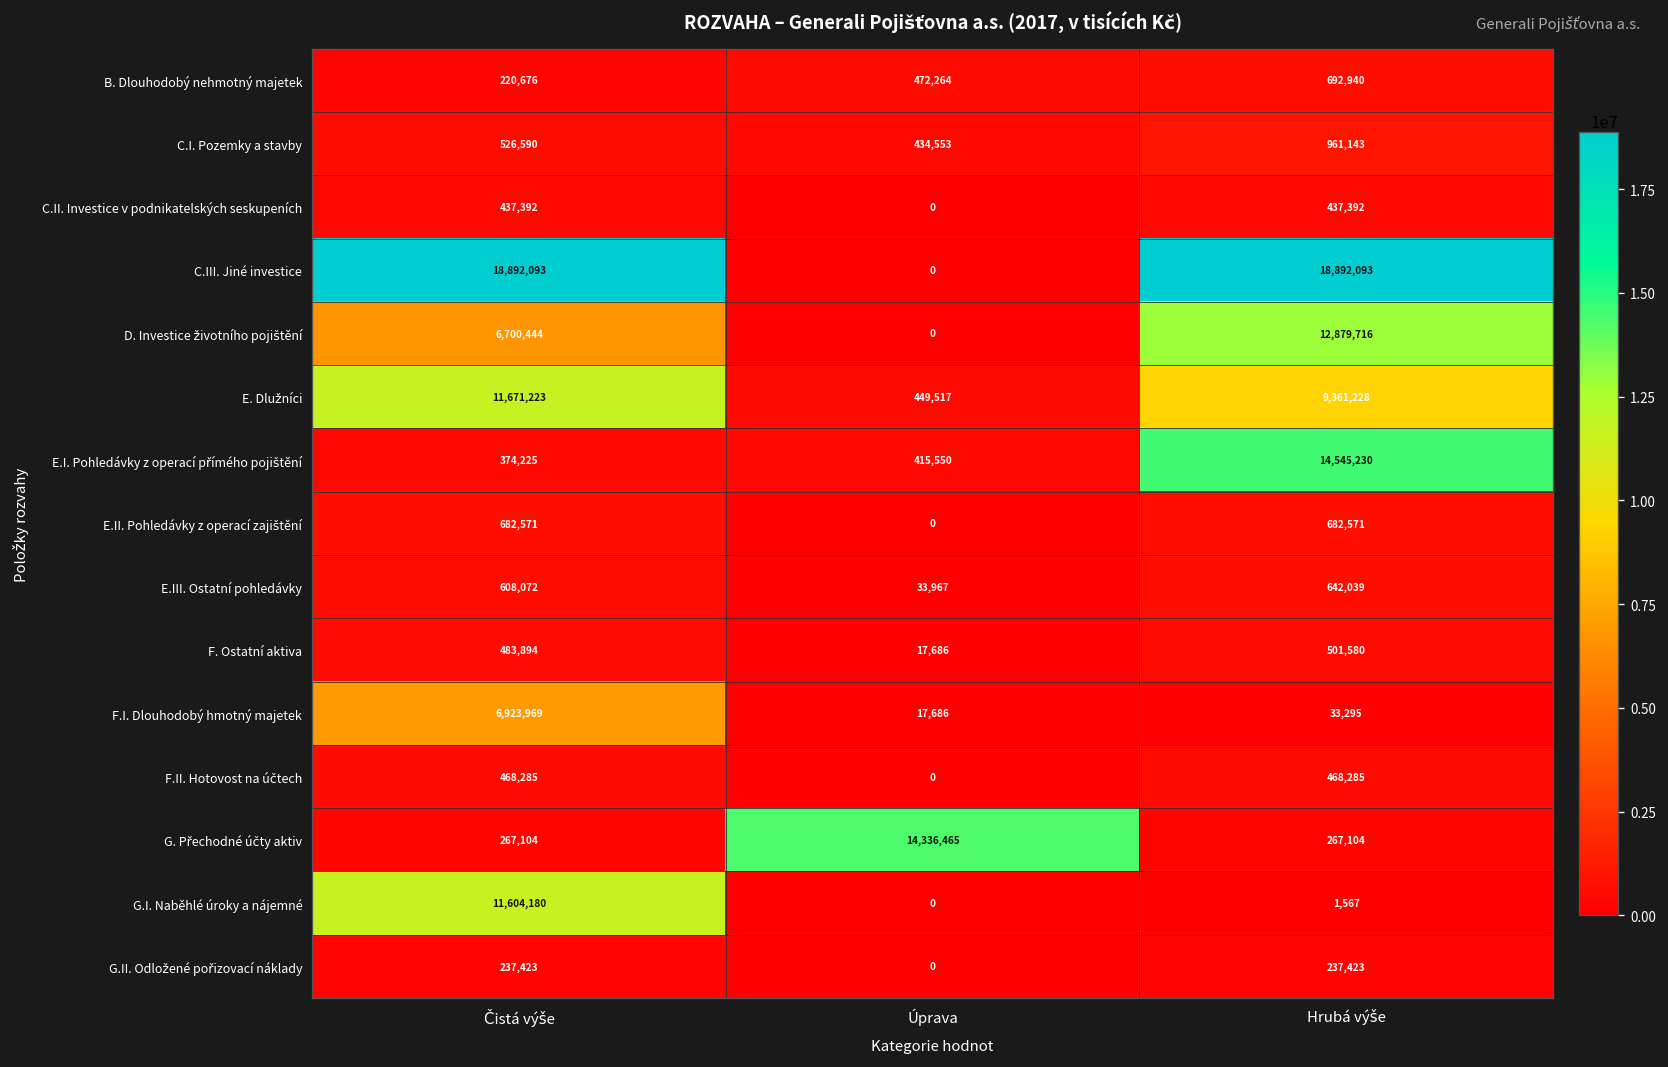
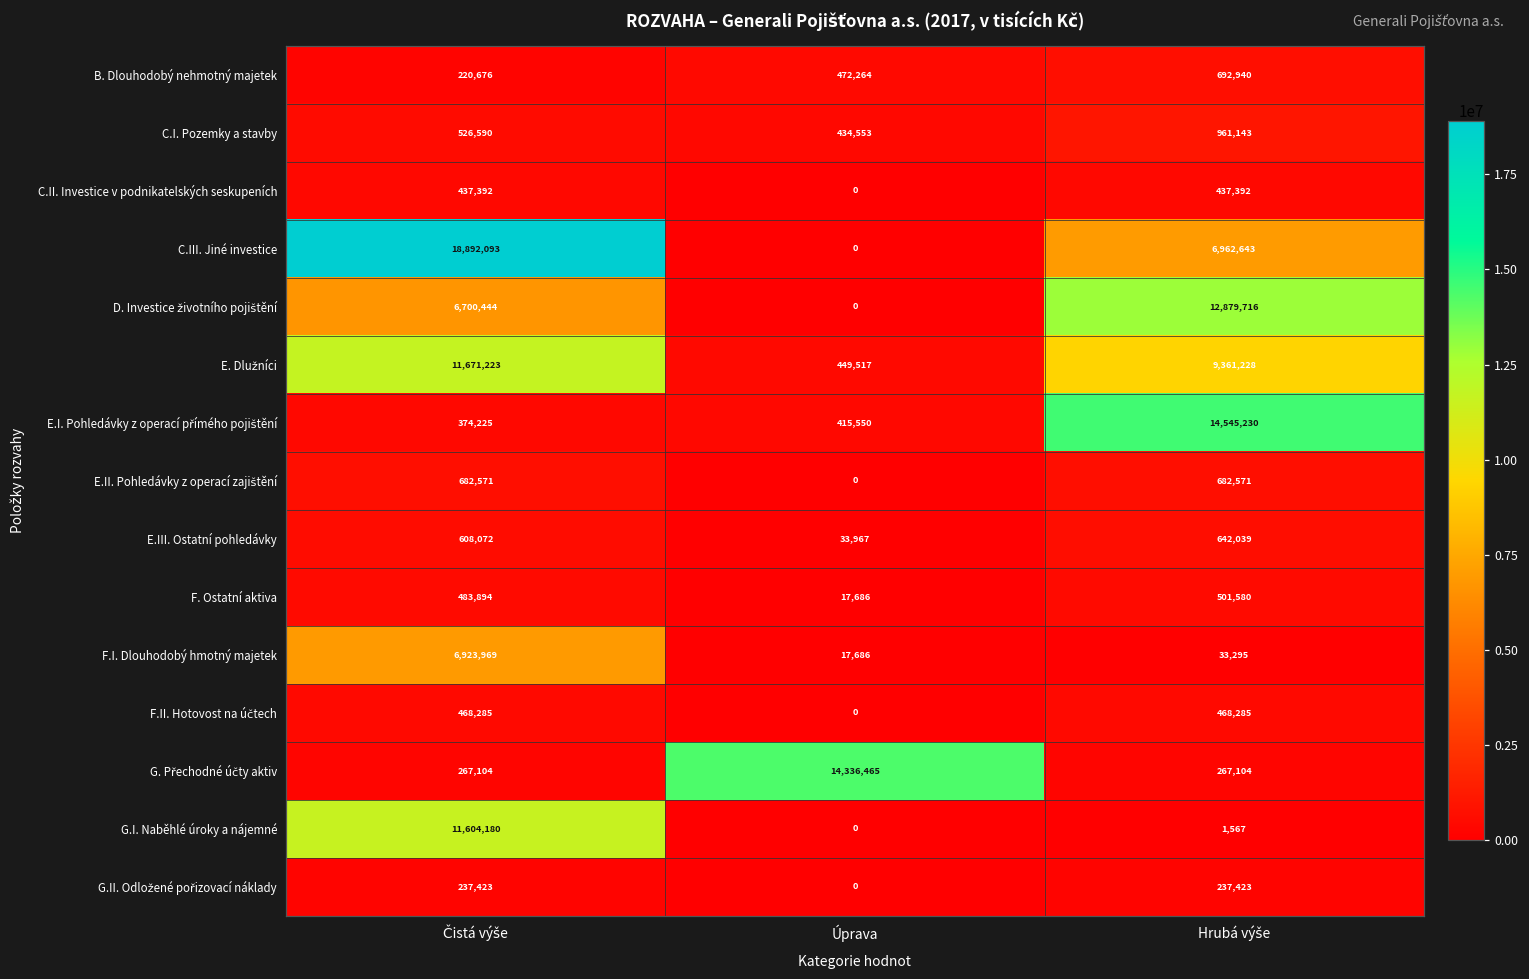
  {
    "B. Dlouhodobý nehmotný majetek": {
      "Čistá výše": "220,676",
      "Úprava": "472,264",
      "Hrubá výše": "692,940"
    },
    "C.I. Pozemky a stavby": {
      "Čistá výše": "526,590",
      "Úprava": "434,553",
      "Hrubá výše": "961,143"
    },
    "C.II. Investice v podnikatelských seskupeních": {
      "Čistá výše": "437,392",
      "Úprava": "0",
      "Hrubá výše": "437,392"
    },
    "C.III. Jiné investice": {
      "Čistá výše": "18,892,093",
      "Úprava": "0",
-     "Hrubá výše": "18,892,093"
+     "Hrubá výše": "6,962,643"
    },
    "D. Investice životního pojištění": {
      "Čistá výše": "6,700,444",
      "Úprava": "0",
      "Hrubá výše": "12,879,716"
    },
    "E. Dlužníci": {
      "Čistá výše": "11,671,223",
      "Úprava": "449,517",
      "Hrubá výše": "9,361,228"
    },
    "E.I. Pohledávky z operací přímého pojištění": {
      "Čistá výše": "374,225",
      "Úprava": "415,550",
      "Hrubá výše": "14,545,230"
    },
    "E.II. Pohledávky z operací zajištění": {
      "Čistá výše": "682,571",
      "Úprava": "0",
      "Hrubá výše": "682,571"
    },
    "E.III. Ostatní pohledávky": {
      "Čistá výše": "608,072",
      "Úprava": "33,967",
      "Hrubá výše": "642,039"
    },
    "F. Ostatní aktiva": {
      "Čistá výše": "483,894",
      "Úprava": "17,686",
      "Hrubá výše": "501,580"
    },
    "F.I. Dlouhodobý hmotný majetek": {
      "Čistá výše": "6,923,969",
      "Úprava": "17,686",
      "Hrubá výše": "33,295"
    },
    "F.II. Hotovost na účtech": {
      "Čistá výše": "468,285",
      "Úprava": "0",
      "Hrubá výše": "468,285"
    },
    "G. Přechodné účty aktiv": {
      "Čistá výše": "267,104",
      "Úprava": "14,336,465",
      "Hrubá výše": "267,104"
    },
    "G.I. Naběhlé úroky a nájemné": {
      "Čistá výše": "11,604,180",
      "Úprava": "0",
      "Hrubá výše": "1,567"
    },
    "G.II. Odložené pořizovací náklady": {
      "Čistá výše": "237,423",
      "Úprava": "0",
      "Hrubá výše": "237,423"
    }
  }
